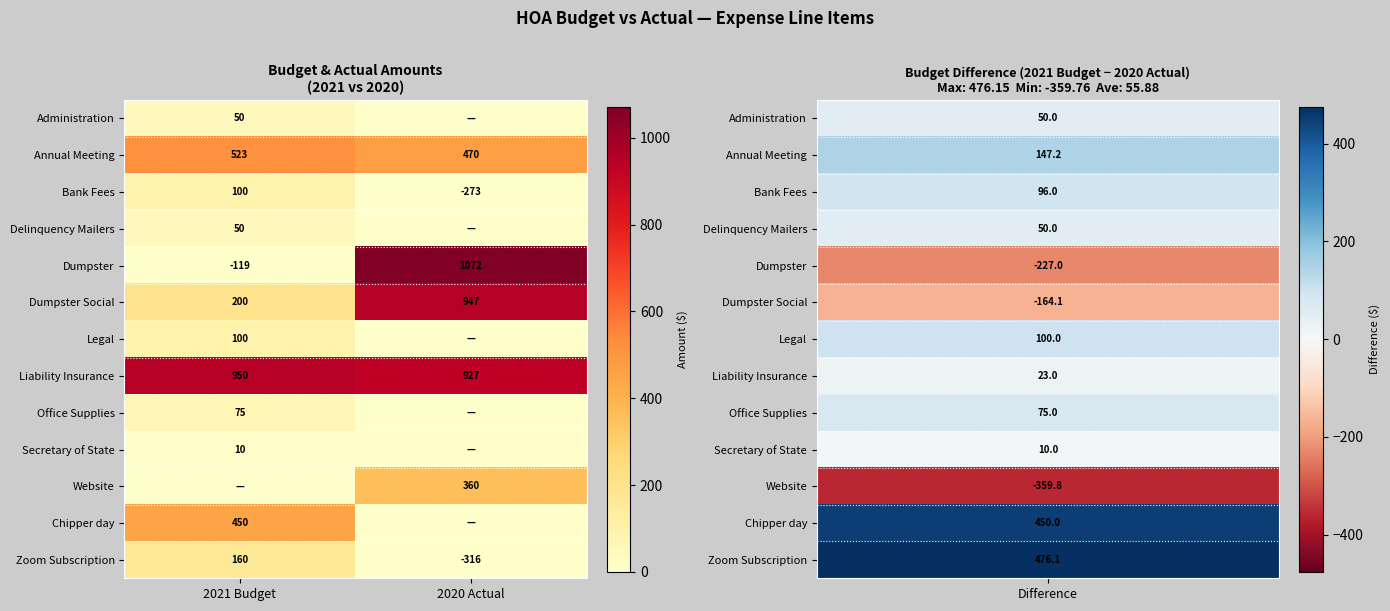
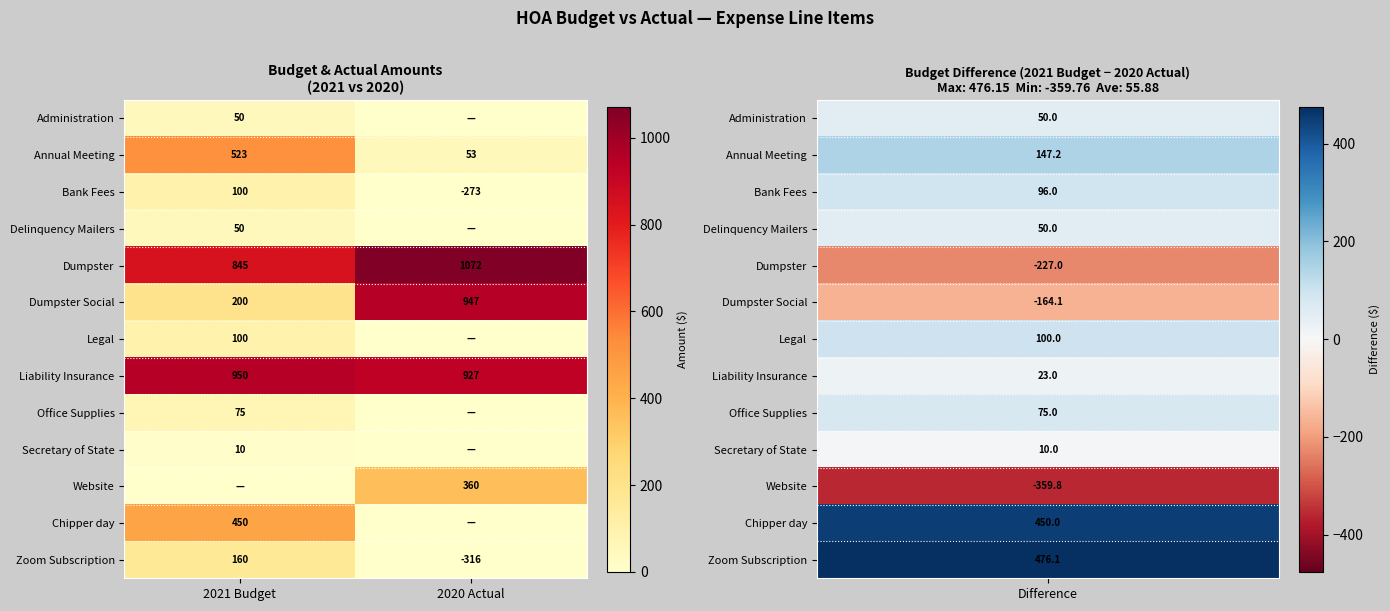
  {
    "Budget & Actual Amounts (2021 vs 2020)": {
      "Administration": {
        "2021 Budget": 50
      },
      "Annual Meeting": {
        "2021 Budget": 523,
-       "2020 Actual": 470
+       "2020 Actual": 53
      },
      "Bank Fees": {
        "2021 Budget": 100,
        "2020 Actual": -273
      },
      "Delinquency Mailers": {
        "2021 Budget": 50
      },
      "Dumpster": {
-       "2021 Budget": -119,
+       "2021 Budget": 845,
        "2020 Actual": 1072
      },
      "Dumpster Social": {
        "2021 Budget": 200,
        "2020 Actual": 947
      },
      "Legal": {
        "2021 Budget": 100
      },
      "Liability Insurance": {
        "2021 Budget": 950,
        "2020 Actual": 927
      },
      "Office Supplies": {
        "2021 Budget": 75
      },
      "Secretary of State": {
        "2021 Budget": 10
      },
      "Website": {
        "2020 Actual": 360
      },
      "Chipper day": {
        "2021 Budget": 450
      },
      "Zoom Subscription": {
        "2021 Budget": 160,
        "2020 Actual": -316
      }
    },
    "Budget Difference (2021 Budget − 2020 Actual) Max: 476.15 Min: -359.76 Ave: 55.88": {
      "Administration": {
        "Difference": 50.0
      },
      "Annual Meeting": {
        "Difference": 147.2
      },
      "Bank Fees": {
        "Difference": 96.0
      },
      "Delinquency Mailers": {
        "Difference": 50.0
      },
      "Dumpster": {
        "Difference": -227.0
      },
      "Dumpster Social": {
        "Difference": -164.1
      },
      "Legal": {
        "Difference": 100.0
      },
      "Liability Insurance": {
        "Difference": 23.0
      },
      "Office Supplies": {
        "Difference": 75.0
      },
      "Secretary of State": {
        "Difference": 10.0
      },
      "Website": {
        "Difference": -359.8
      },
      "Chipper day": {
        "Difference": 450.0
      },
      "Zoom Subscription": {
        "Difference": 476.1
      }
    }
  }
